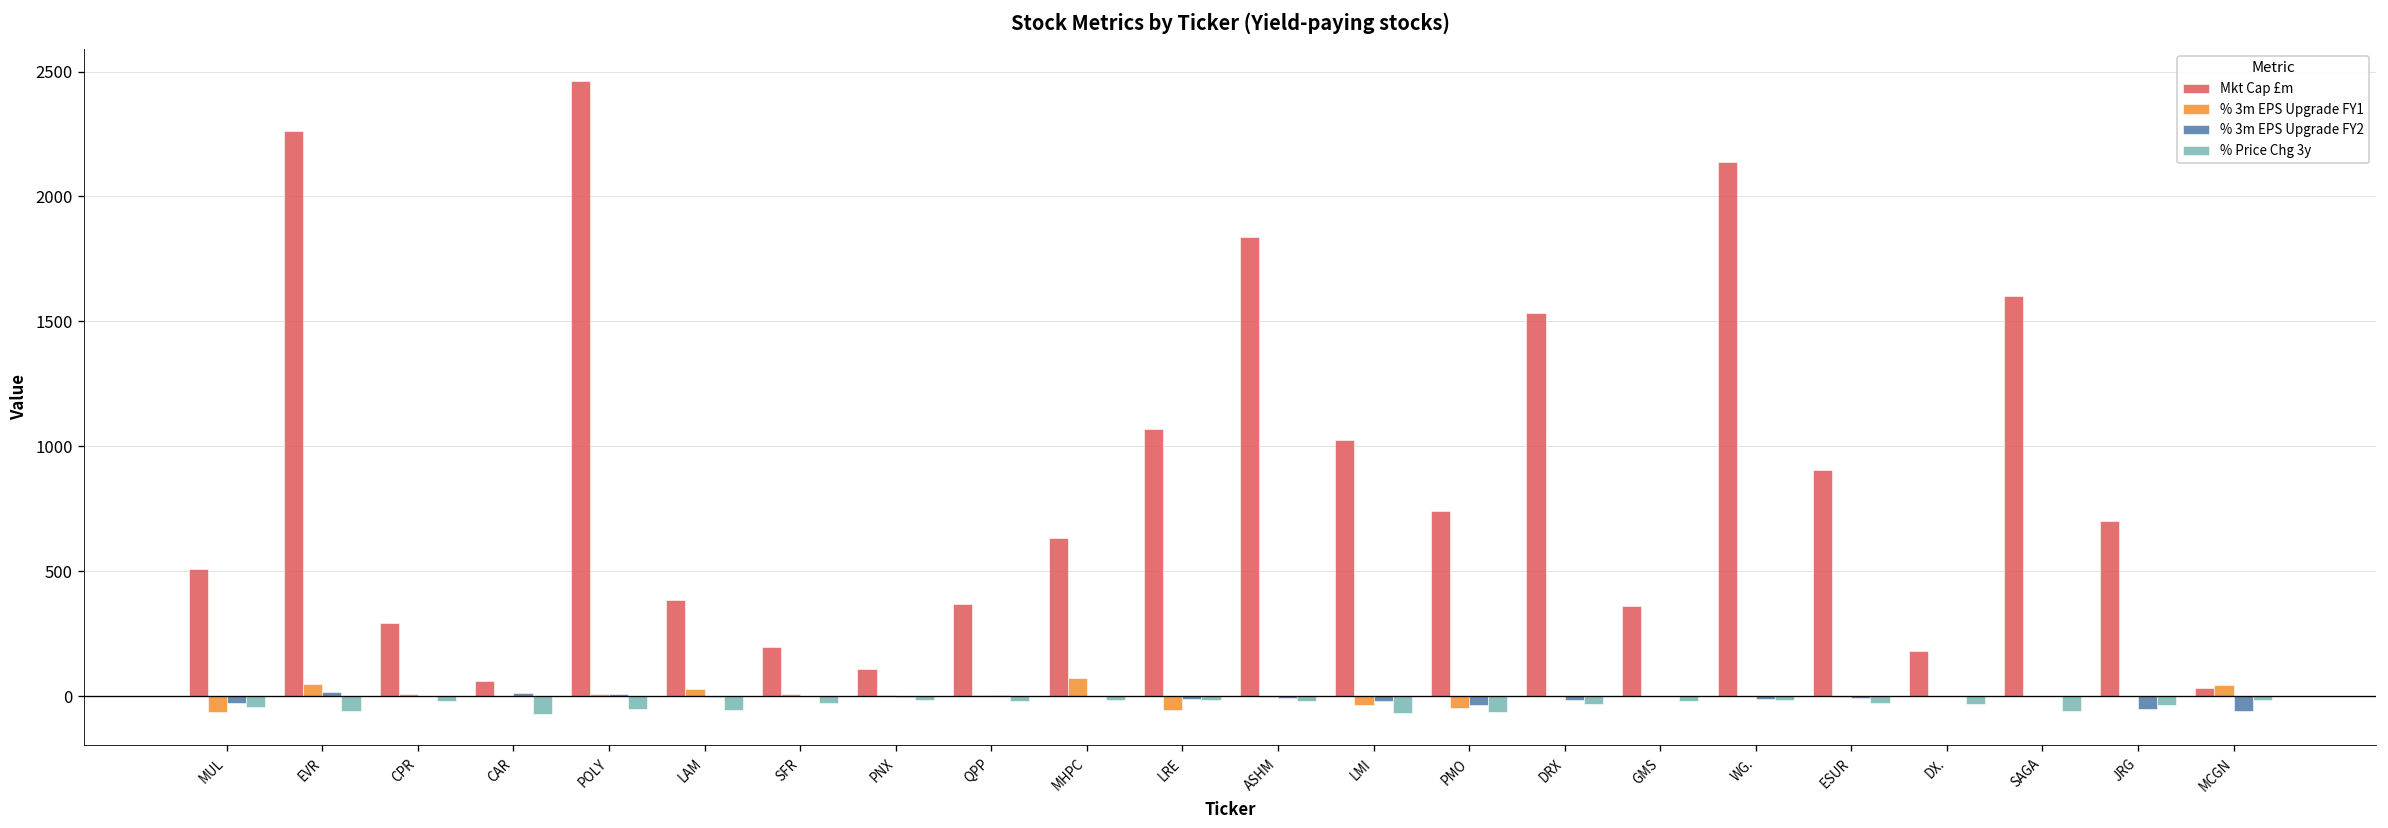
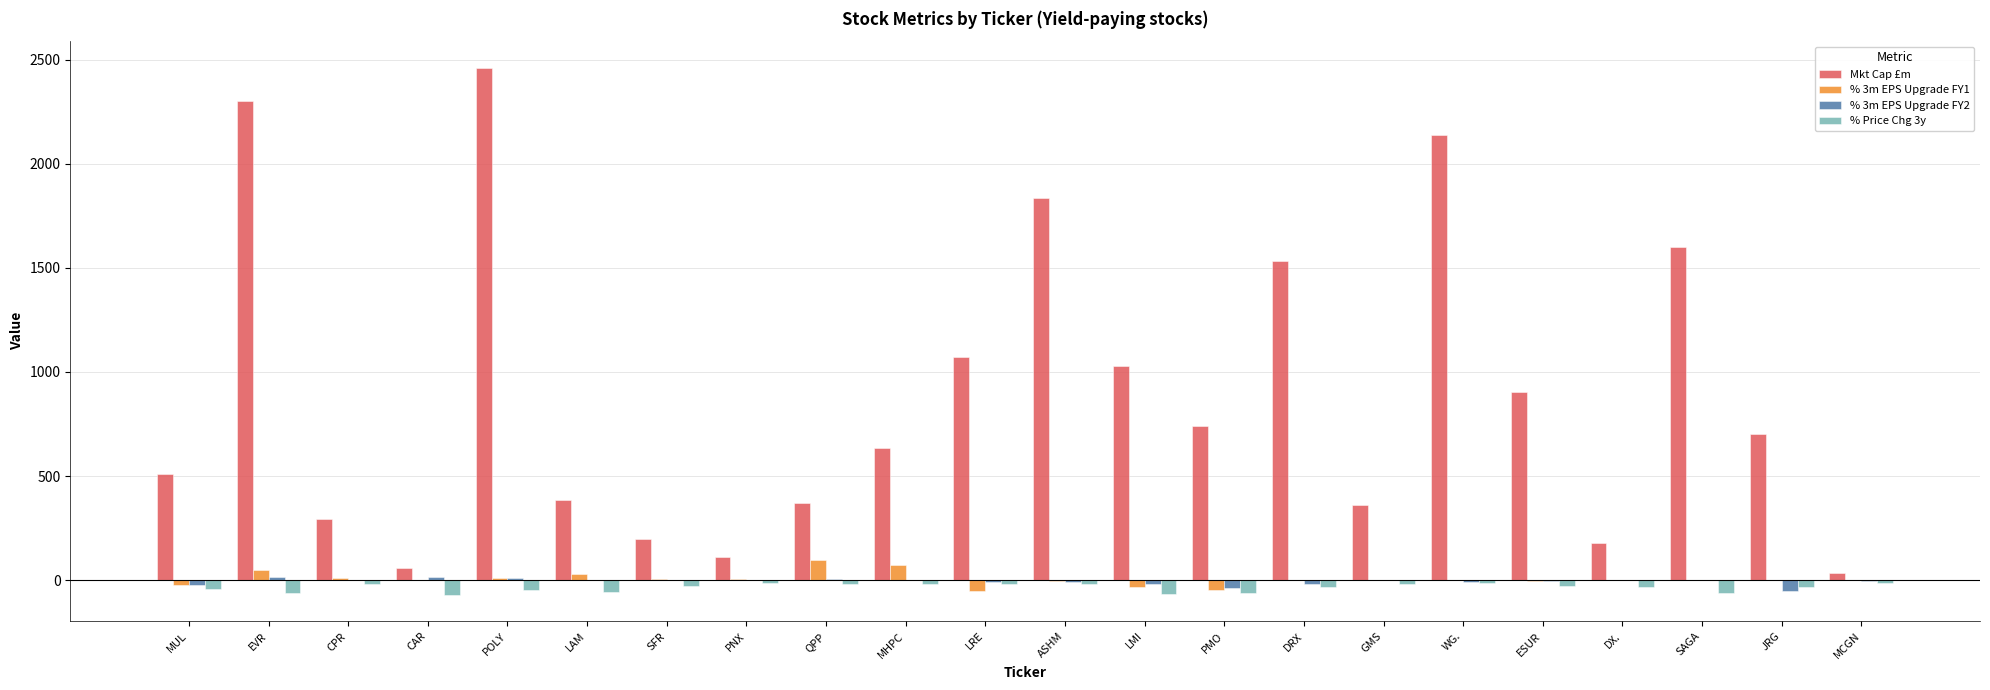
  {
    "Mkt Cap £m": {
      "MUL": 510,
-     "EVR": 2260,
+     "EVR": 2300,
      "CPR": 290,
      "CAR": 60,
      "POLY": 2460,
      "LAM": 380,
      "SFR": 200,
      "PNX": 110,
      "QPP": 370,
      "MHPC": 630,
      "LRE": 1070,
      "ASHM": 1840,
      "LMI": 1030,
      "PMO": 740,
      "DRX": 1530,
      "GMS": 360,
      "WG.": 2140,
      "ESUR": 900,
      "DX.": 180,
      "SAGA": 1600,
      "JRG": 700,
      "MCGN": 30
    },
    "% 3m EPS Upgrade FY1": {
-     "MUL": -60,
+     "MUL": -20,
      "EVR": 50,
      "LAM": 30,
-     "QPP": 0,
+     "QPP": 100,
      "MHPC": 70,
      "LRE": -50,
      "LMI": -30,
      "PMO": -50,
-     "MCGN": 50
+     "MCGN": 0
    },
    "% 3m EPS Upgrade FY2": {
      "MUL": -30,
      "EVR": 20,
      "CAR": 10,
      "SFR": 0,
      "LMI": -20,
      "PMO": -40,
      "DRX": -20,
      "JRG": -50,
-     "MCGN": -60
+     "MCGN": 0
    },
    "% Price Chg 3y": {
      "MUL": -40,
      "EVR": -60,
      "CPR": -20,
      "CAR": -70,
      "POLY": -50,
      "LAM": -60,
      "SFR": -30,
      "PNX": -20,
      "QPP": -20,
      "MHPC": -20,
      "LRE": -20,
      "ASHM": -20,
      "LMI": -70,
      "PMO": -60,
      "DRX": -30,
      "GMS": -20,
      "WG.": -20,
      "ESUR": -30,
      "DX.": -30,
      "SAGA": -60,
      "JRG": -30,
      "MCGN": -20
    }
  }
